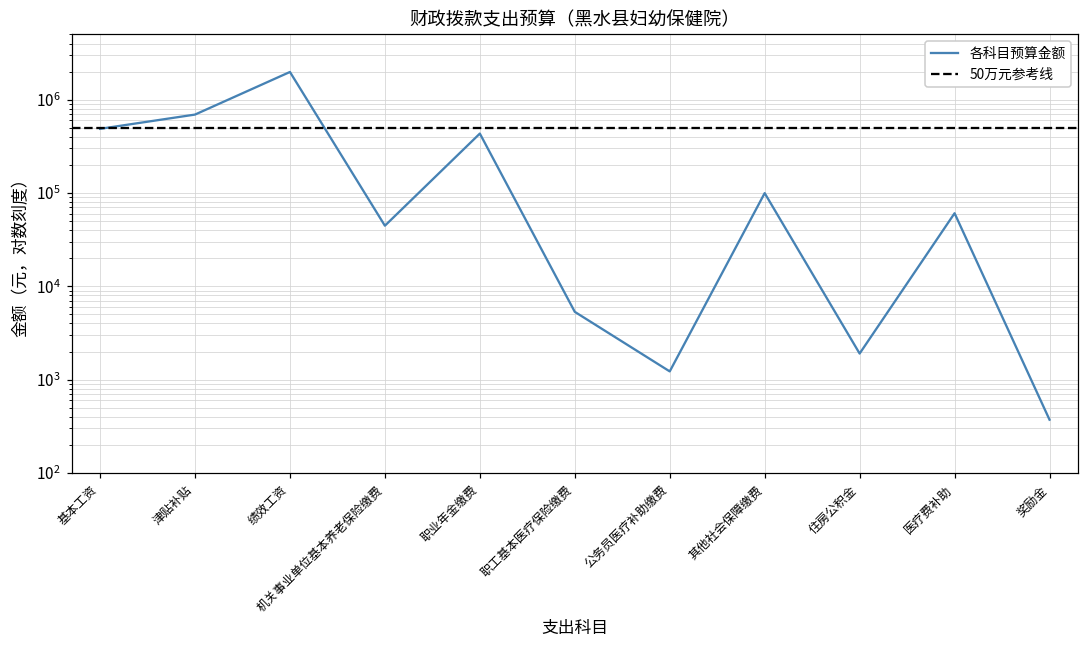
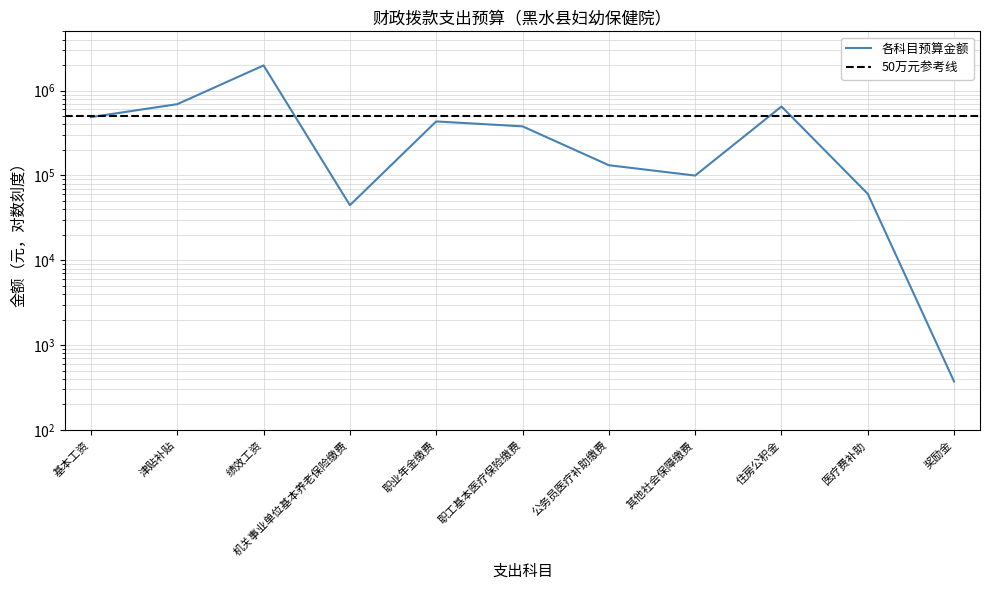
  {
    "基本工资": 500000,
    "津贴补贴": 700000,
    "绩效工资": 2000000,
    "机关事业单位基本养老保险缴费": 40000,
    "职业年金缴费": 400000,
-   "职工基本医疗保险缴费": 5000,
-   "公务员医疗补助缴费": 1200,
+   "职工基本医疗保险缴费": 400000,
+   "公务员医疗补助缴费": 130000,
    "其他社会保障缴费": 100000,
-   "住房公积金": 1900,
+   "住房公积金": 700000,
    "医疗费补助": 60000,
    "奖励金": 400
  }
